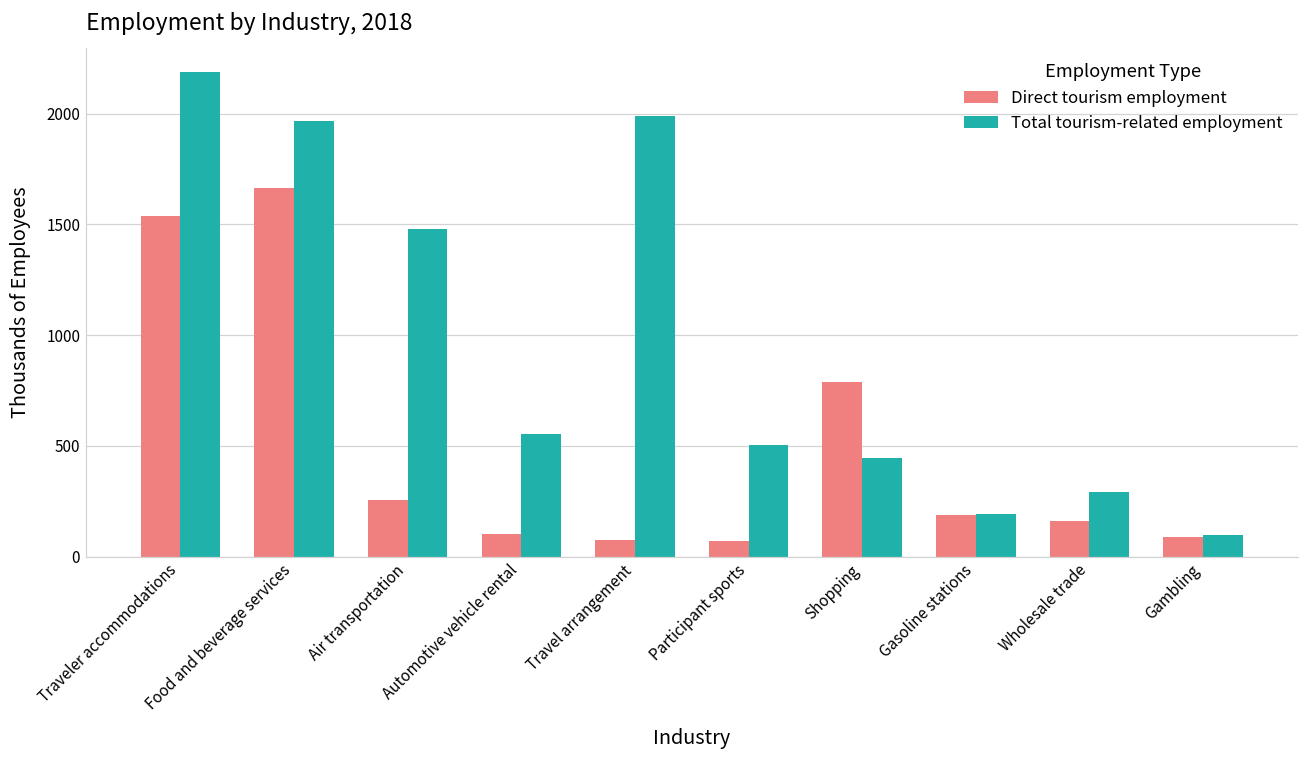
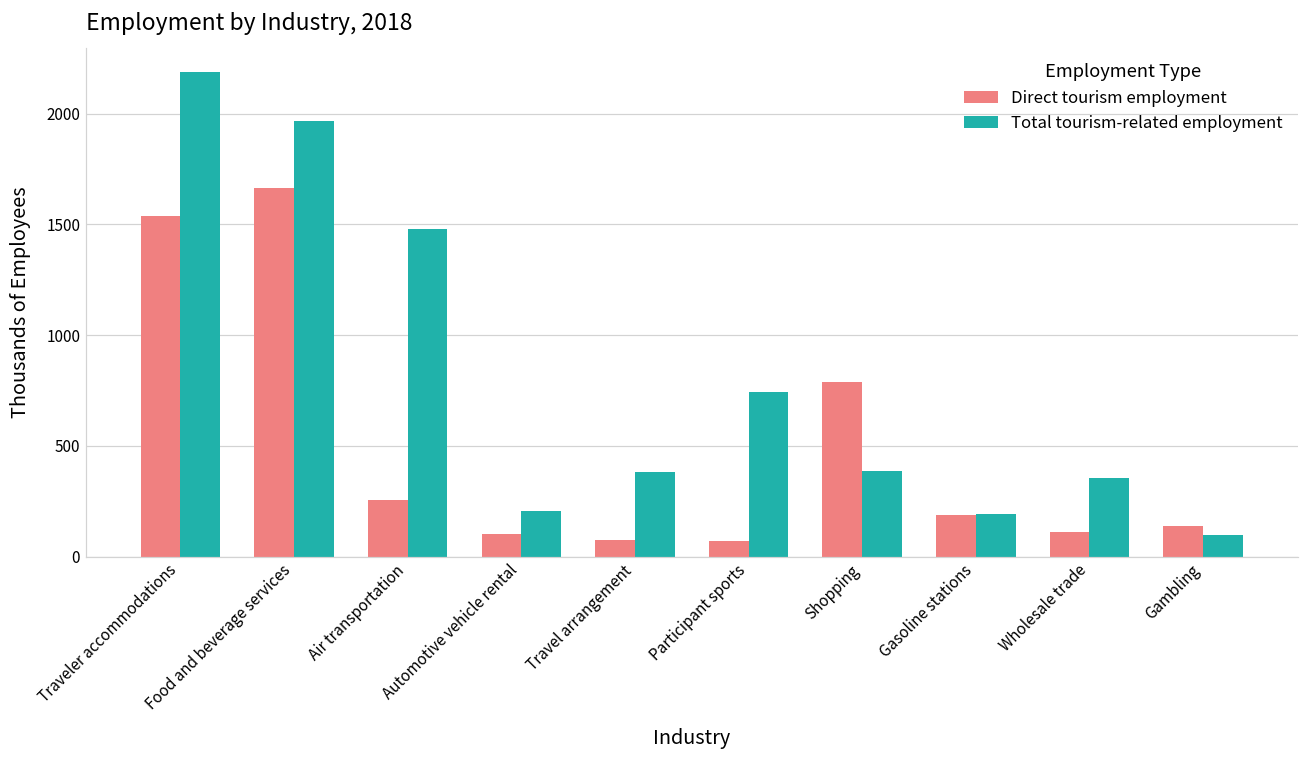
  {
    "Direct tourism employment": {
      "Traveler accommodations": 1540,
      "Food and beverage services": 1670,
      "Air transportation": 260,
      "Automotive vehicle rental": 100,
      "Travel arrangement": 80,
      "Participant sports": 70,
      "Shopping": 790,
      "Gasoline stations": 190,
-     "Wholesale trade": 160,
-     "Gambling": 90
+     "Wholesale trade": 110,
+     "Gambling": 140
    },
    "Total tourism-related employment": {
      "Traveler accommodations": 2190,
      "Food and beverage services": 1970,
      "Air transportation": 1480,
-     "Automotive vehicle rental": 550,
-     "Travel arrangement": 1990,
-     "Participant sports": 500,
-     "Shopping": 450,
+     "Automotive vehicle rental": 200,
+     "Travel arrangement": 380,
+     "Participant sports": 740,
+     "Shopping": 390,
      "Gasoline stations": 190,
-     "Wholesale trade": 290,
+     "Wholesale trade": 350,
      "Gambling": 100
    }
  }
